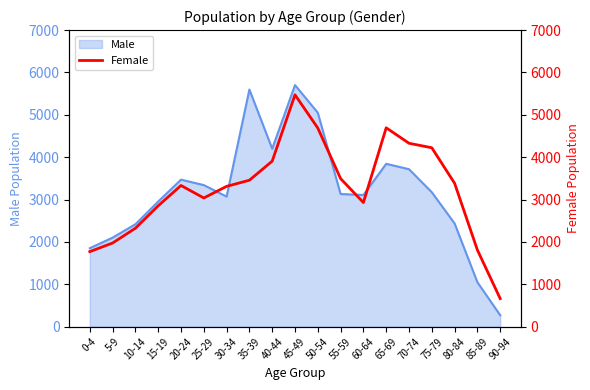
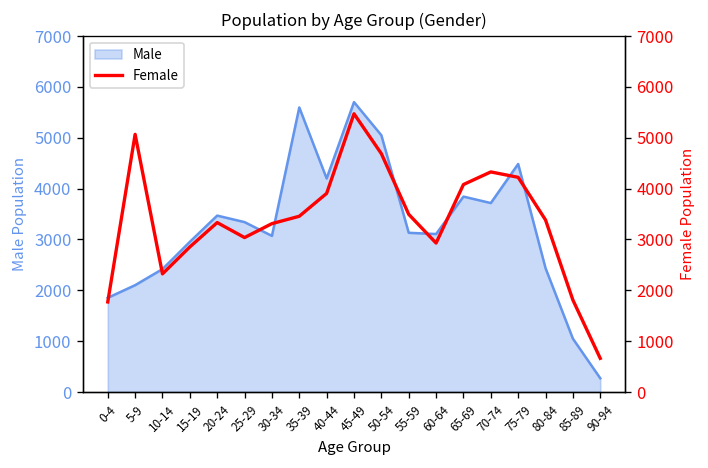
  {
    "Male": {
      "0-4": 1900,
      "5-9": 2100,
      "10-14": 2400,
      "15-19": 3000,
      "20-24": 3500,
      "25-29": 3300,
      "30-34": 3100,
      "35-39": 5600,
      "40-44": 4200,
      "45-49": 5700,
      "50-54": 5100,
      "55-59": 3100,
      "60-64": 3100,
      "65-69": 3800,
      "70-74": 3700,
-     "75-79": 3200,
+     "75-79": 4500,
      "80-84": 2400,
      "85-89": 1100,
      "90-94": 300
    },
    "Female": {
      "0-4": 1800,
-     "5-9": 2000,
+     "5-9": 5100,
      "10-14": 2300,
      "15-19": 2900,
      "20-24": 3300,
      "25-29": 3000,
      "30-34": 3300,
      "35-39": 3500,
      "40-44": 3900,
      "45-49": 5500,
      "50-54": 4700,
      "55-59": 3500,
      "60-64": 2900,
-     "65-69": 4700,
+     "65-69": 4100,
      "70-74": 4300,
      "75-79": 4200,
      "80-84": 3400,
      "85-89": 1800,
      "90-94": 700
    }
  }
